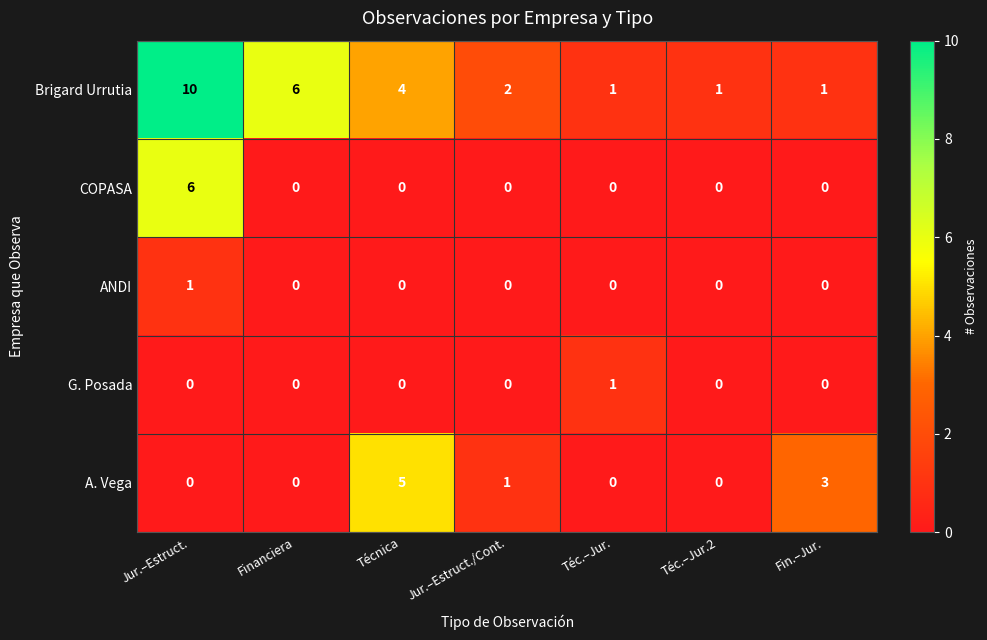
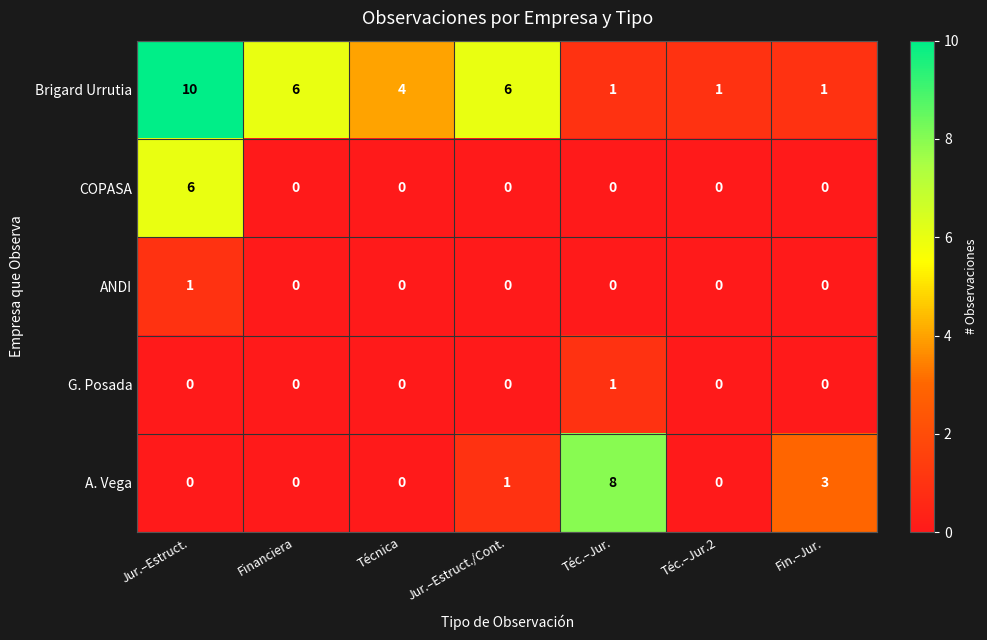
  {
    "Brigard Urrutia": {
      "Jur.–Estruct.": 10,
      "Financiera": 6,
      "Técnica": 4,
-     "Jur.–Estruct./Cont.": 2,
+     "Jur.–Estruct./Cont.": 6,
      "Téc.–Jur.": 1,
      "Téc.–Jur.2": 1,
      "Fin.–Jur.": 1
    },
    "COPASA": {
      "Jur.–Estruct.": 6,
      "Financiera": 0,
      "Técnica": 0,
      "Jur.–Estruct./Cont.": 0,
      "Téc.–Jur.": 0,
      "Téc.–Jur.2": 0,
      "Fin.–Jur.": 0
    },
    "ANDI": {
      "Jur.–Estruct.": 1,
      "Financiera": 0,
      "Técnica": 0,
      "Jur.–Estruct./Cont.": 0,
      "Téc.–Jur.": 0,
      "Téc.–Jur.2": 0,
      "Fin.–Jur.": 0
    },
    "G. Posada": {
      "Jur.–Estruct.": 0,
      "Financiera": 0,
      "Técnica": 0,
      "Jur.–Estruct./Cont.": 0,
      "Téc.–Jur.": 1,
      "Téc.–Jur.2": 0,
      "Fin.–Jur.": 0
    },
    "A. Vega": {
      "Jur.–Estruct.": 0,
      "Financiera": 0,
-     "Técnica": 5,
+     "Técnica": 0,
      "Jur.–Estruct./Cont.": 1,
-     "Téc.–Jur.": 0,
+     "Téc.–Jur.": 8,
      "Téc.–Jur.2": 0,
      "Fin.–Jur.": 3
    }
  }
